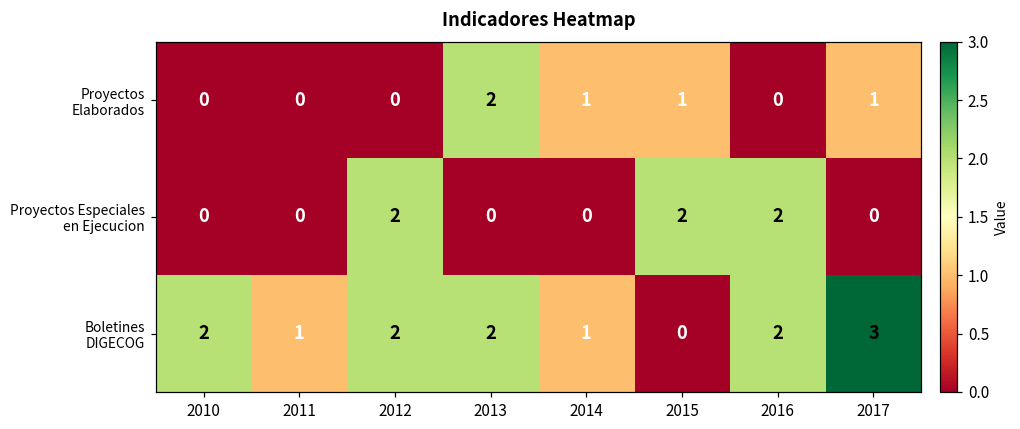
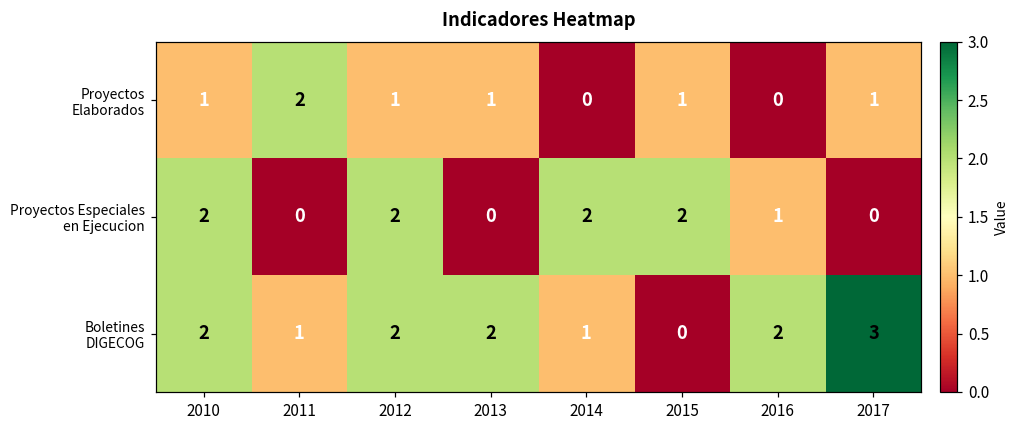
  {
    "Proyectos Elaborados": {
-     "2010": 0,
-     "2011": 0,
-     "2012": 0,
-     "2013": 2,
-     "2014": 1,
+     "2010": 1,
+     "2011": 2,
+     "2012": 1,
+     "2013": 1,
+     "2014": 0,
      "2015": 1,
      "2016": 0,
      "2017": 1
    },
    "Proyectos Especiales en Ejecucion": {
-     "2010": 0,
+     "2010": 2,
      "2011": 0,
      "2012": 2,
      "2013": 0,
-     "2014": 0,
+     "2014": 2,
      "2015": 2,
-     "2016": 2,
+     "2016": 1,
      "2017": 0
    },
    "Boletines DIGECOG": {
      "2010": 2,
      "2011": 1,
      "2012": 2,
      "2013": 2,
      "2014": 1,
      "2015": 0,
      "2016": 2,
      "2017": 3
    }
  }
